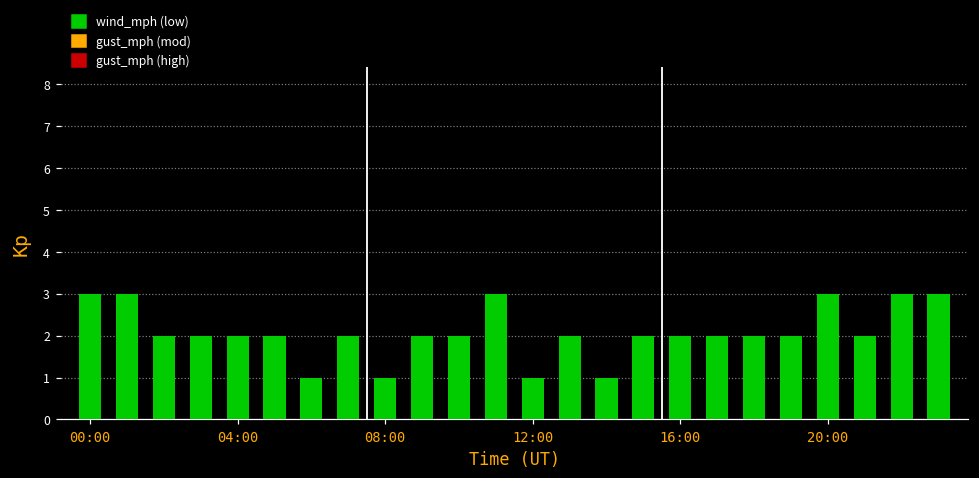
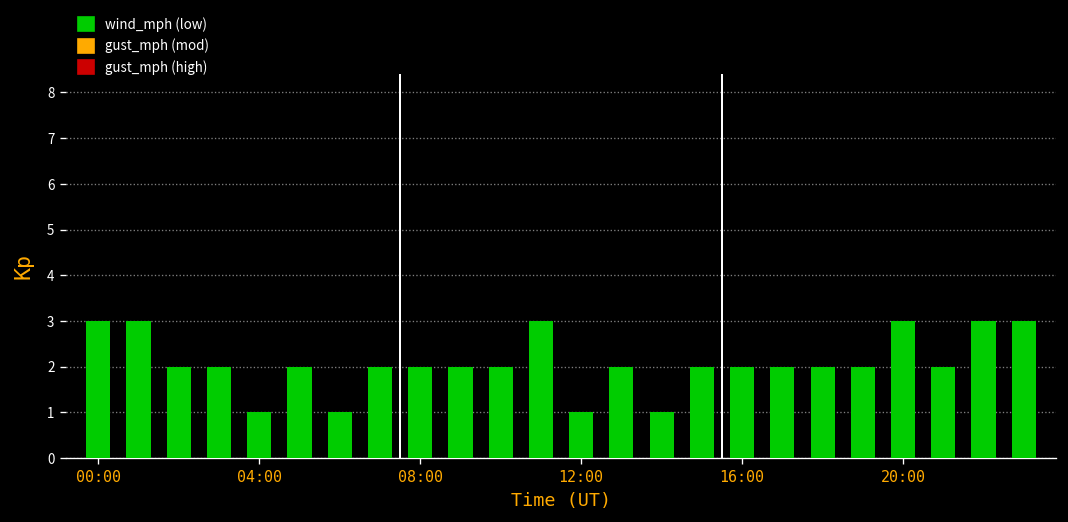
  {
    "00:00": 3,
-   "04:00": 2,
-   "08:00": 1,
+   "04:00": 1,
+   "08:00": 2,
    "12:00": 1,
    "16:00": 2,
    "20:00": 3
  }
